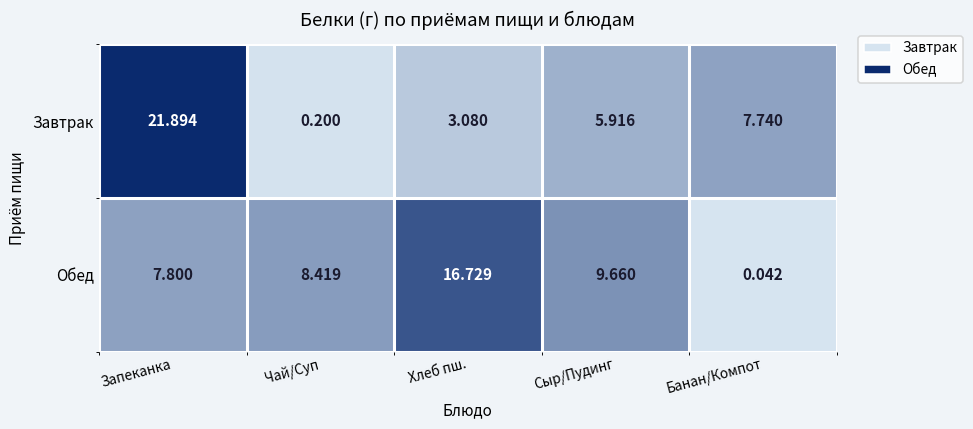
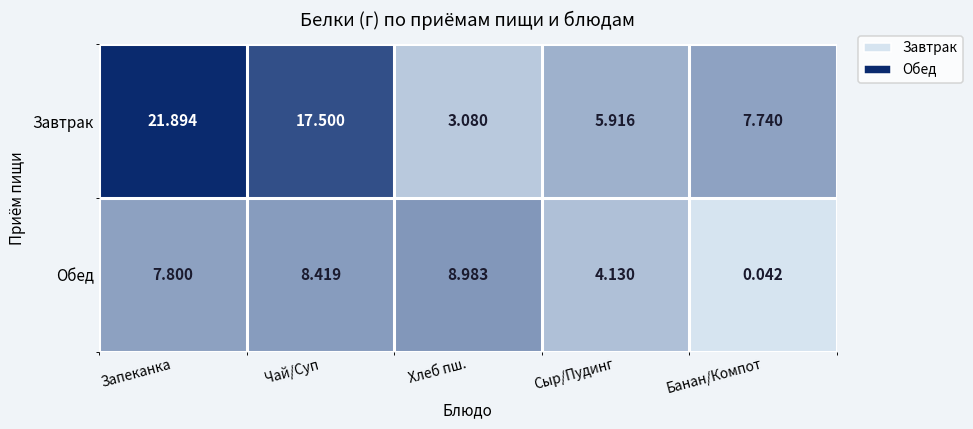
  {
    "Завтрак": {
      "Запеканка": 21.894,
-     "Чай/Суп": 0.200,
+     "Чай/Суп": 17.500,
      "Хлеб пш.": 3.080,
      "Сыр/Пудинг": 5.916,
      "Банан/Компот": 7.740
    },
    "Обед": {
      "Запеканка": 7.800,
      "Чай/Суп": 8.419,
-     "Хлеб пш.": 16.729,
-     "Сыр/Пудинг": 9.660,
+     "Хлеб пш.": 8.983,
+     "Сыр/Пудинг": 4.130,
      "Банан/Компот": 0.042
    }
  }
